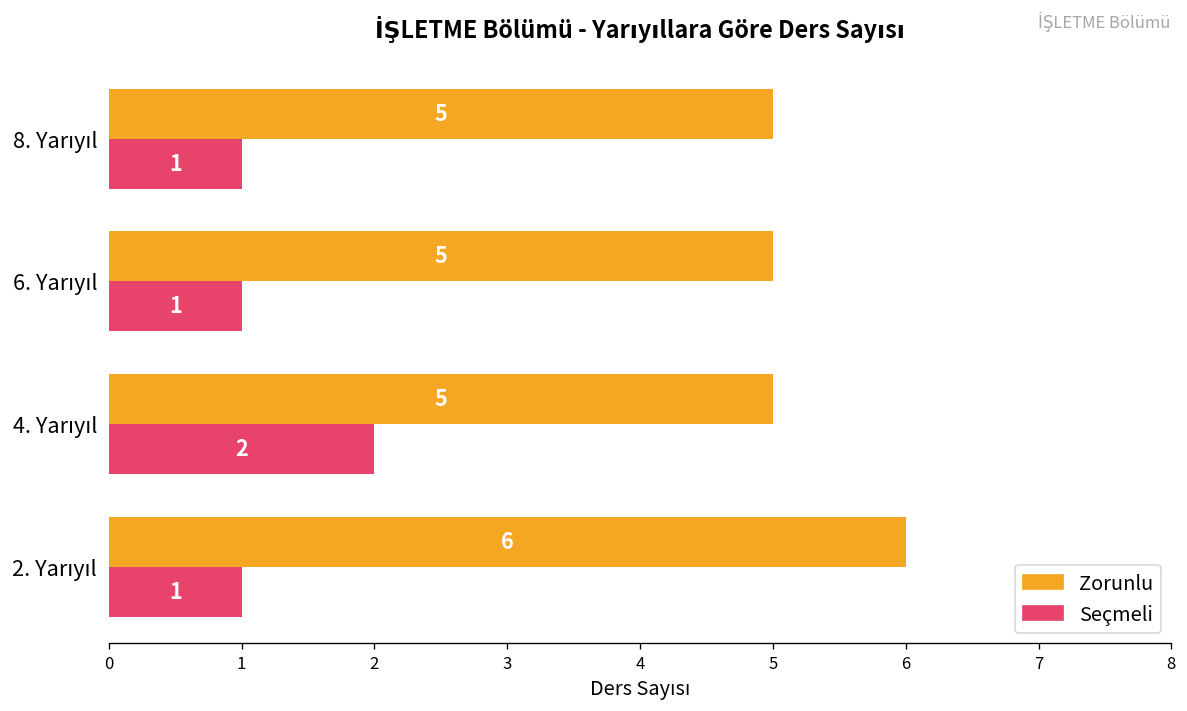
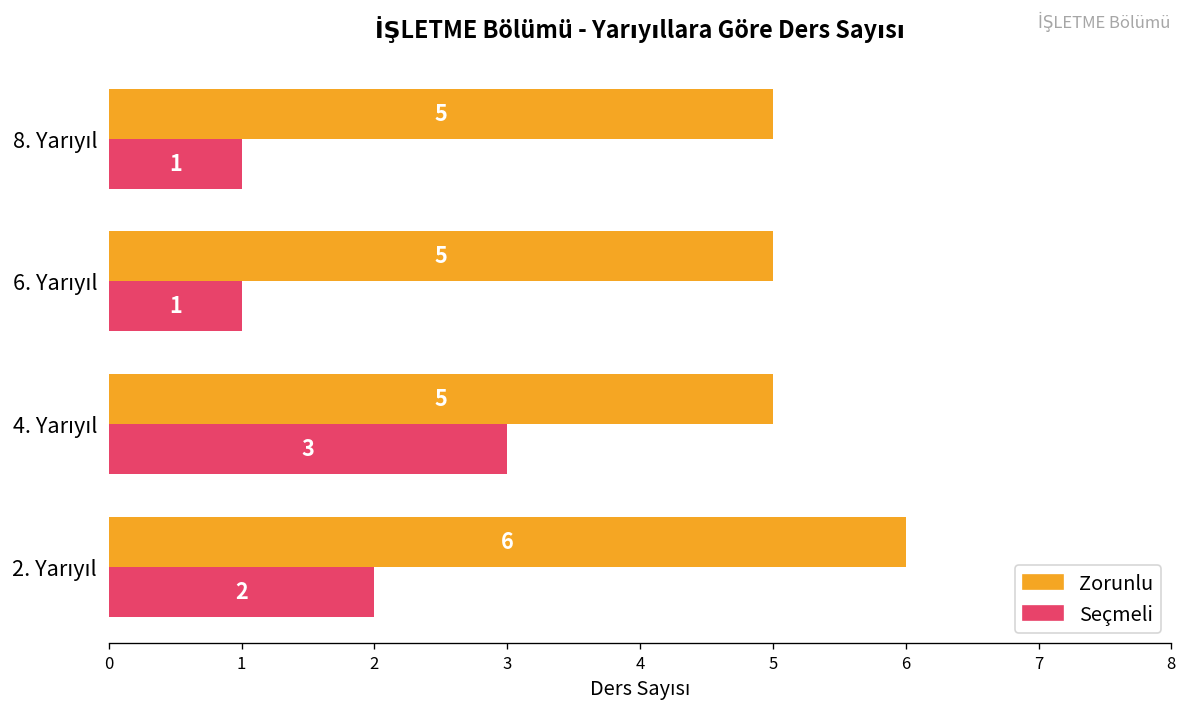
  {
    "Zorunlu": {
      "8. Yarıyıl": 5,
      "6. Yarıyıl": 5,
      "4. Yarıyıl": 5,
      "2. Yarıyıl": 6
    },
    "Seçmeli": {
      "8. Yarıyıl": 1,
      "6. Yarıyıl": 1,
-     "4. Yarıyıl": 2,
-     "2. Yarıyıl": 1
+     "4. Yarıyıl": 3,
+     "2. Yarıyıl": 2
    }
  }
